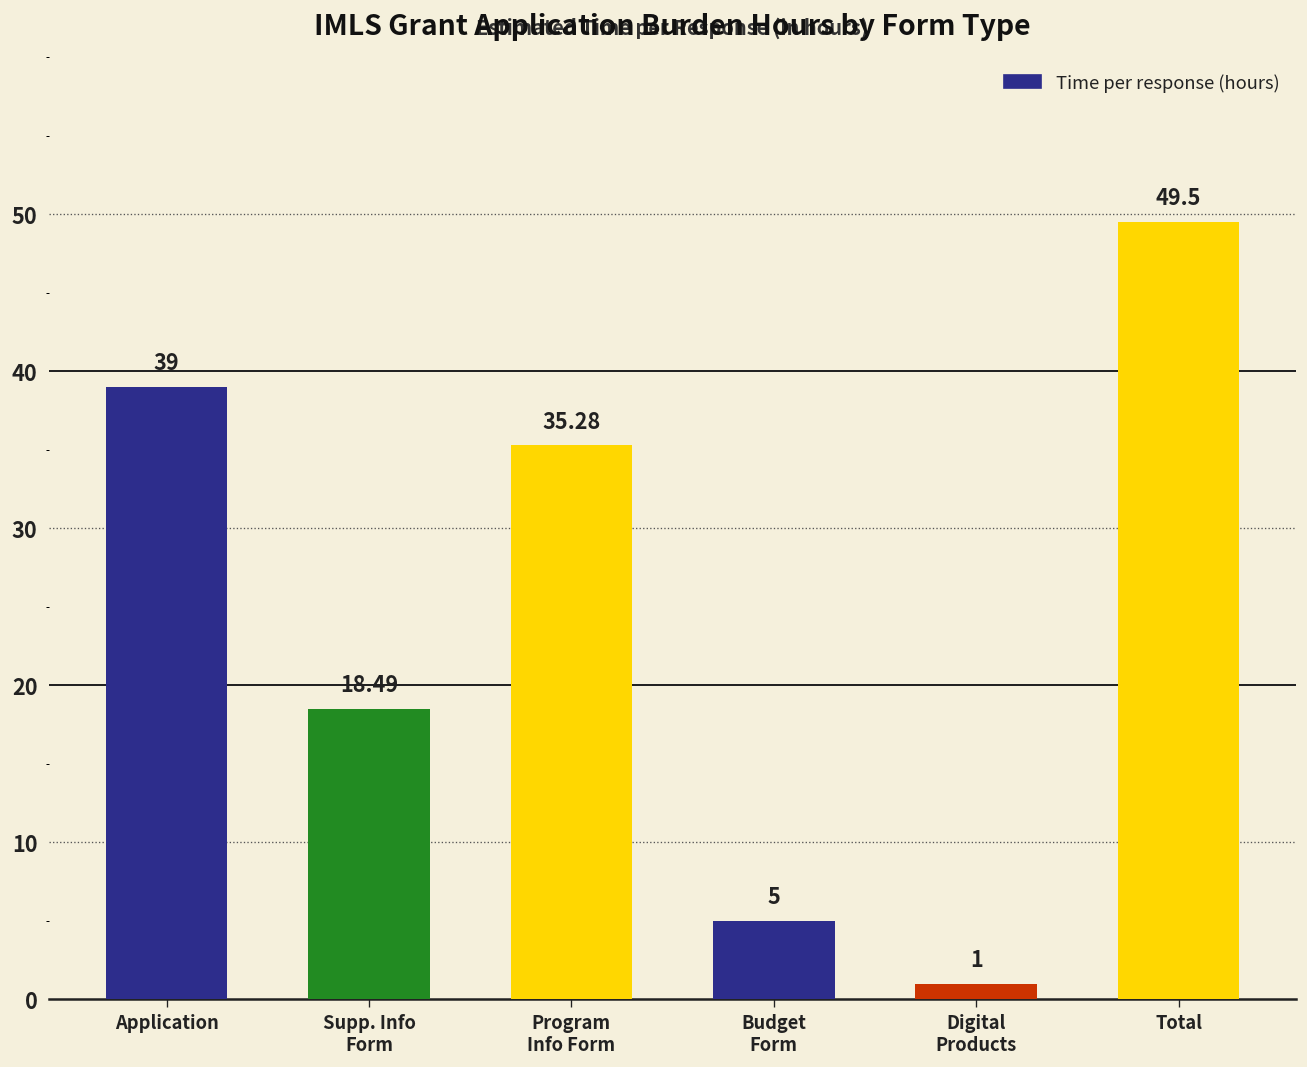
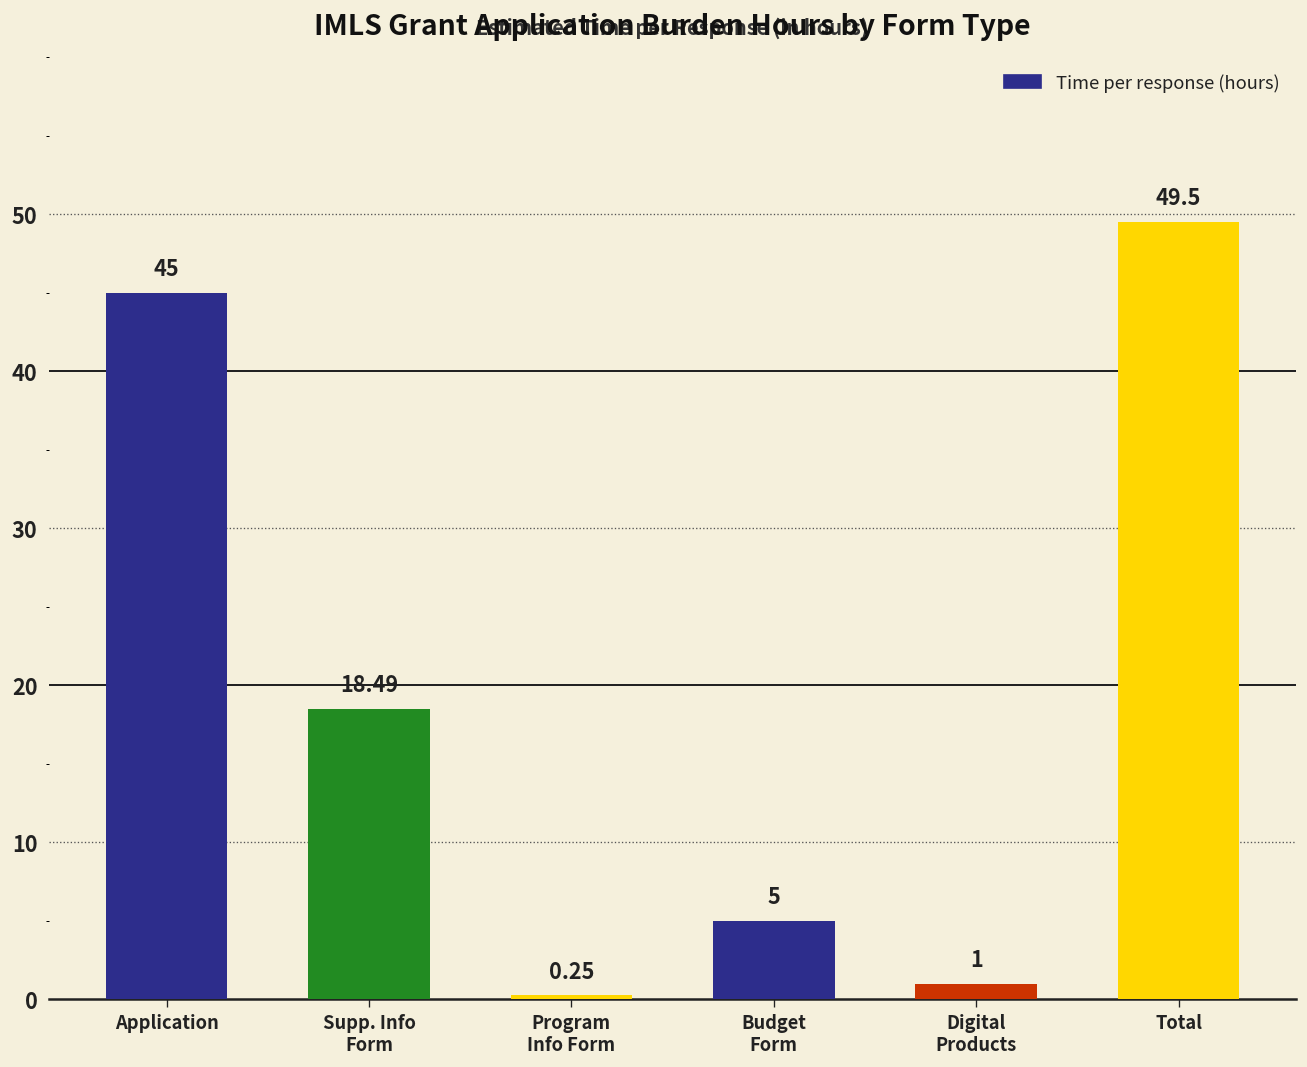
  {
-   "Application": 39,
+   "Application": 45,
    "Supp. Info Form": 18.49,
-   "Program Info Form": 35.28,
+   "Program Info Form": 0.25,
    "Budget Form": 5,
    "Digital Products": 1,
    "Total": 49.5
  }
